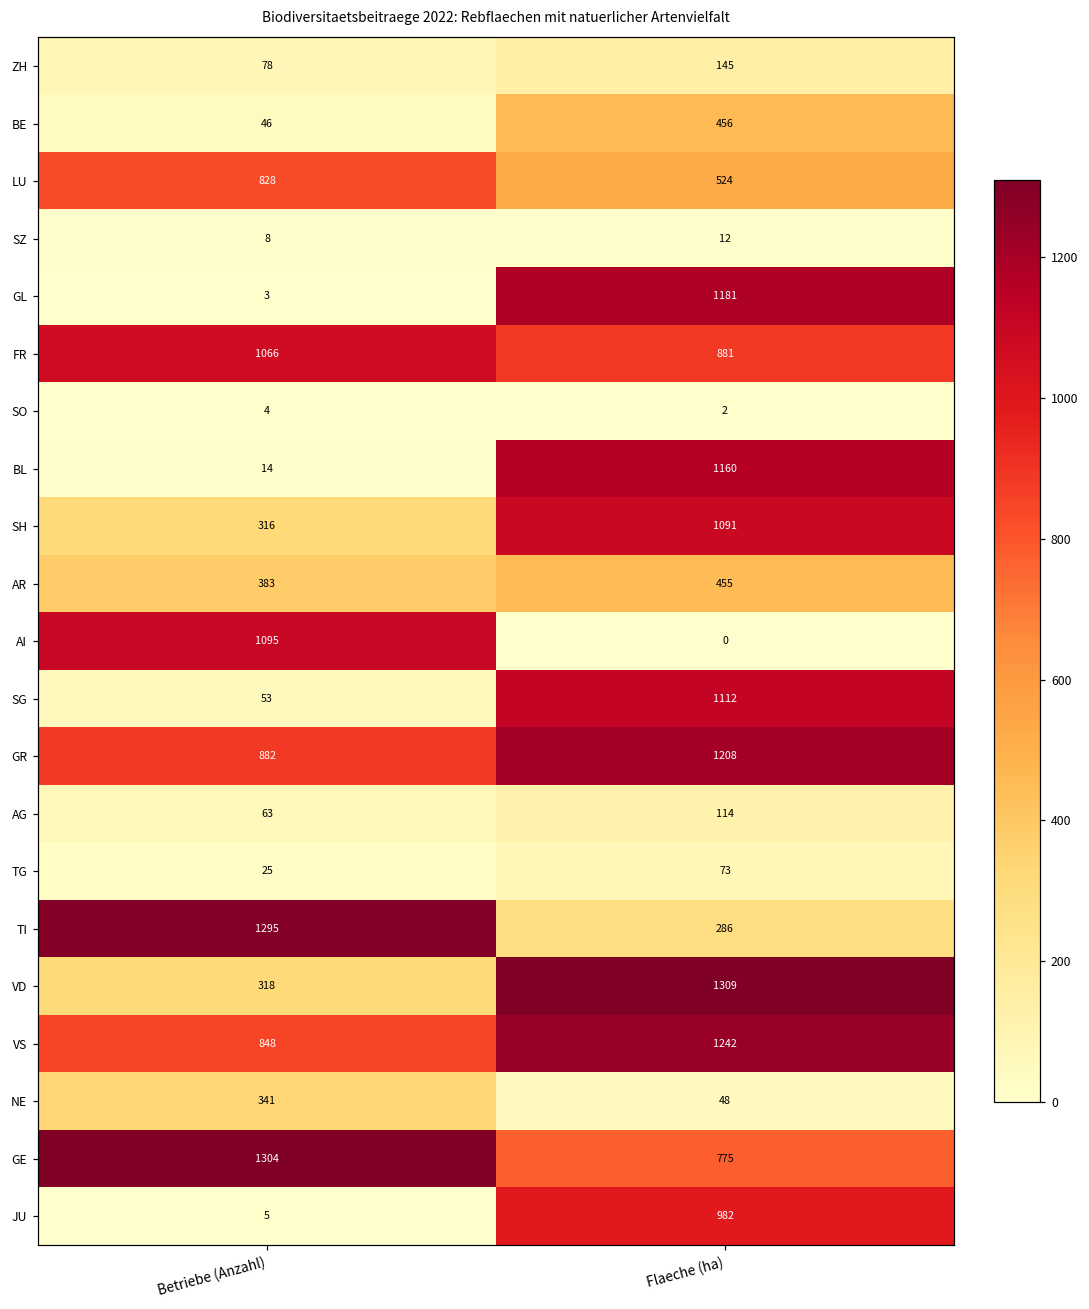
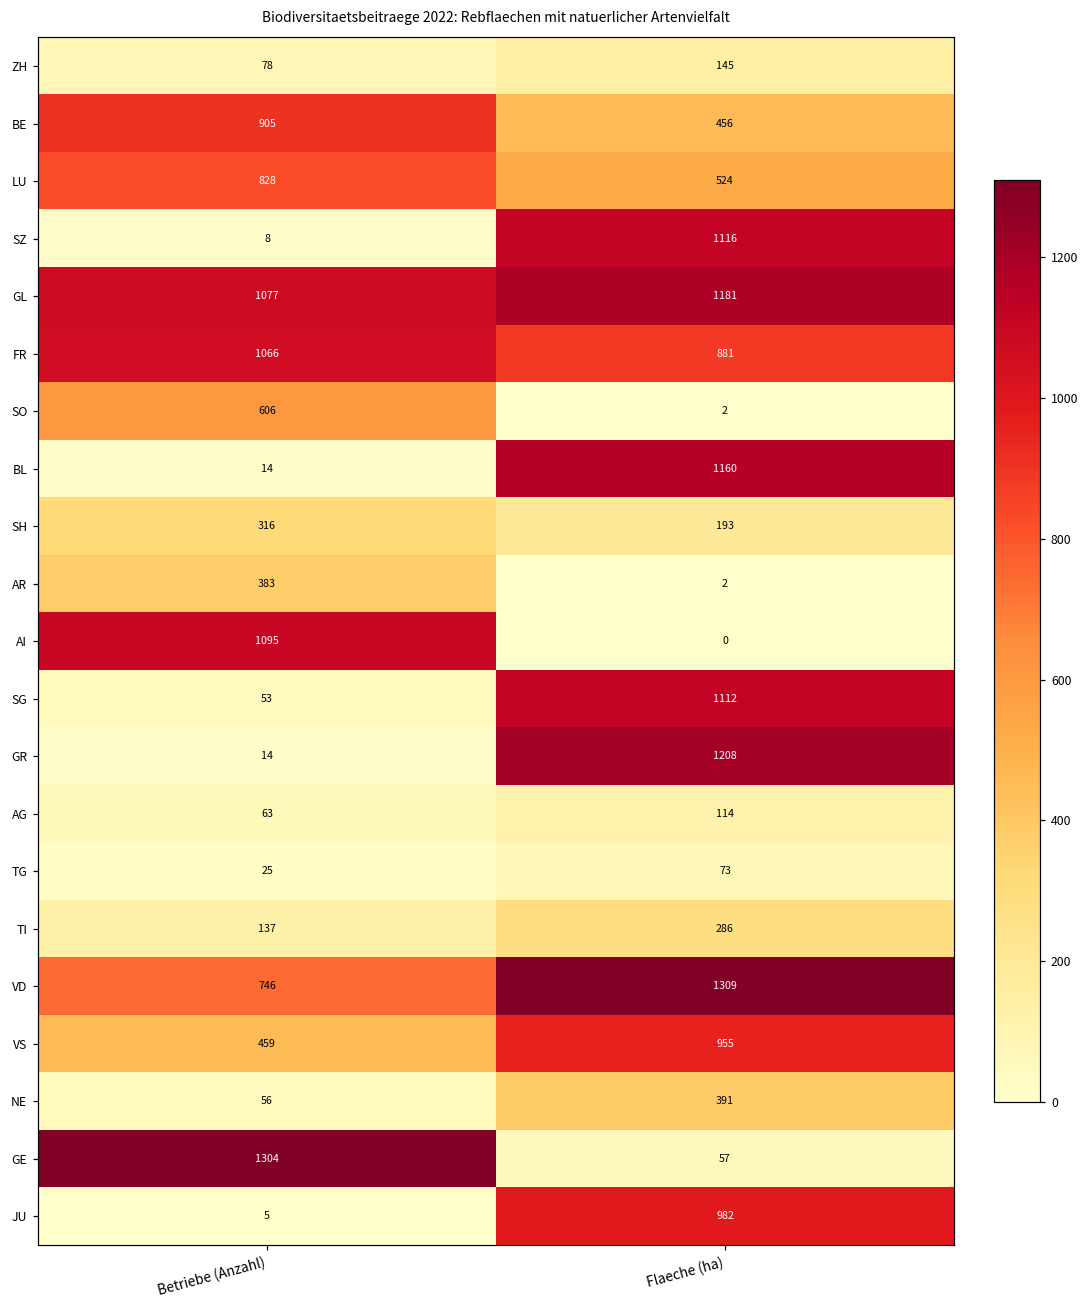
  {
    "ZH": {
      "Betriebe (Anzahl)": 78,
      "Flaeche (ha)": 145
    },
    "BE": {
-     "Betriebe (Anzahl)": 46,
+     "Betriebe (Anzahl)": 905,
      "Flaeche (ha)": 456
    },
    "LU": {
      "Betriebe (Anzahl)": 828,
      "Flaeche (ha)": 524
    },
    "SZ": {
      "Betriebe (Anzahl)": 8,
-     "Flaeche (ha)": 12
+     "Flaeche (ha)": 1116
    },
    "GL": {
-     "Betriebe (Anzahl)": 3,
+     "Betriebe (Anzahl)": 1077,
      "Flaeche (ha)": 1181
    },
    "FR": {
      "Betriebe (Anzahl)": 1066,
      "Flaeche (ha)": 881
    },
    "SO": {
-     "Betriebe (Anzahl)": 4,
+     "Betriebe (Anzahl)": 606,
      "Flaeche (ha)": 2
    },
    "BL": {
      "Betriebe (Anzahl)": 14,
      "Flaeche (ha)": 1160
    },
    "SH": {
      "Betriebe (Anzahl)": 316,
-     "Flaeche (ha)": 1091
+     "Flaeche (ha)": 193
    },
    "AR": {
      "Betriebe (Anzahl)": 383,
-     "Flaeche (ha)": 455
+     "Flaeche (ha)": 2
    },
    "AI": {
      "Betriebe (Anzahl)": 1095,
      "Flaeche (ha)": 0
    },
    "SG": {
      "Betriebe (Anzahl)": 53,
      "Flaeche (ha)": 1112
    },
    "GR": {
-     "Betriebe (Anzahl)": 882,
+     "Betriebe (Anzahl)": 14,
      "Flaeche (ha)": 1208
    },
    "AG": {
      "Betriebe (Anzahl)": 63,
      "Flaeche (ha)": 114
    },
    "TG": {
      "Betriebe (Anzahl)": 25,
      "Flaeche (ha)": 73
    },
    "TI": {
-     "Betriebe (Anzahl)": 1295,
+     "Betriebe (Anzahl)": 137,
      "Flaeche (ha)": 286
    },
    "VD": {
-     "Betriebe (Anzahl)": 318,
+     "Betriebe (Anzahl)": 746,
      "Flaeche (ha)": 1309
    },
    "VS": {
-     "Betriebe (Anzahl)": 848,
-     "Flaeche (ha)": 1242
+     "Betriebe (Anzahl)": 459,
+     "Flaeche (ha)": 955
    },
    "NE": {
-     "Betriebe (Anzahl)": 341,
-     "Flaeche (ha)": 48
+     "Betriebe (Anzahl)": 56,
+     "Flaeche (ha)": 391
    },
    "GE": {
      "Betriebe (Anzahl)": 1304,
-     "Flaeche (ha)": 775
+     "Flaeche (ha)": 57
    },
    "JU": {
      "Betriebe (Anzahl)": 5,
      "Flaeche (ha)": 982
    }
  }
